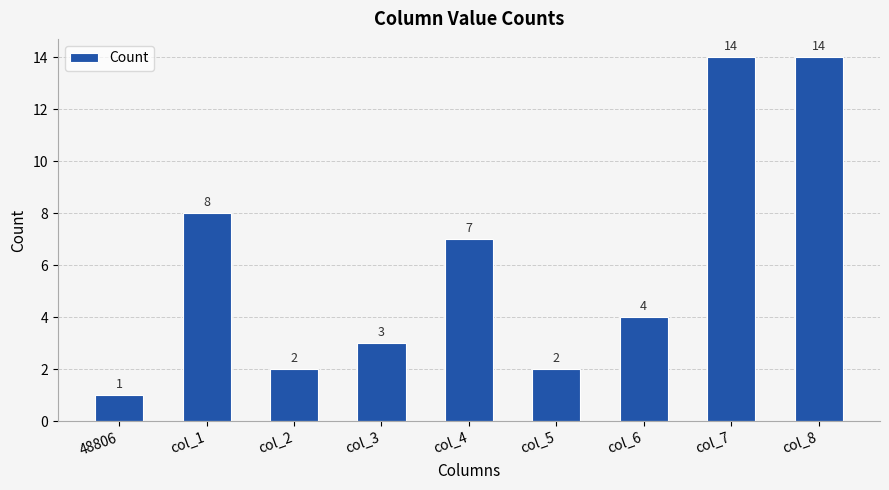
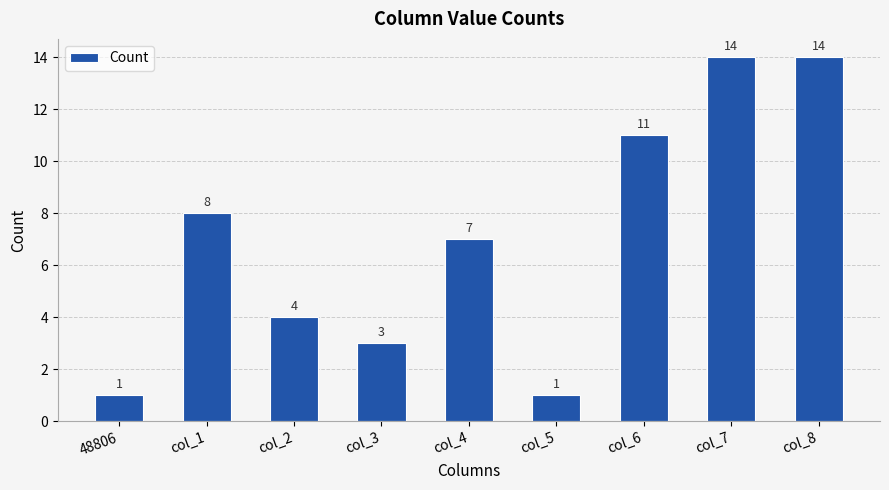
  {
    "48806": 1,
    "col_1": 8,
-   "col_2": 2,
+   "col_2": 4,
    "col_3": 3,
    "col_4": 7,
-   "col_5": 2,
-   "col_6": 4,
+   "col_5": 1,
+   "col_6": 11,
    "col_7": 14,
    "col_8": 14
  }
